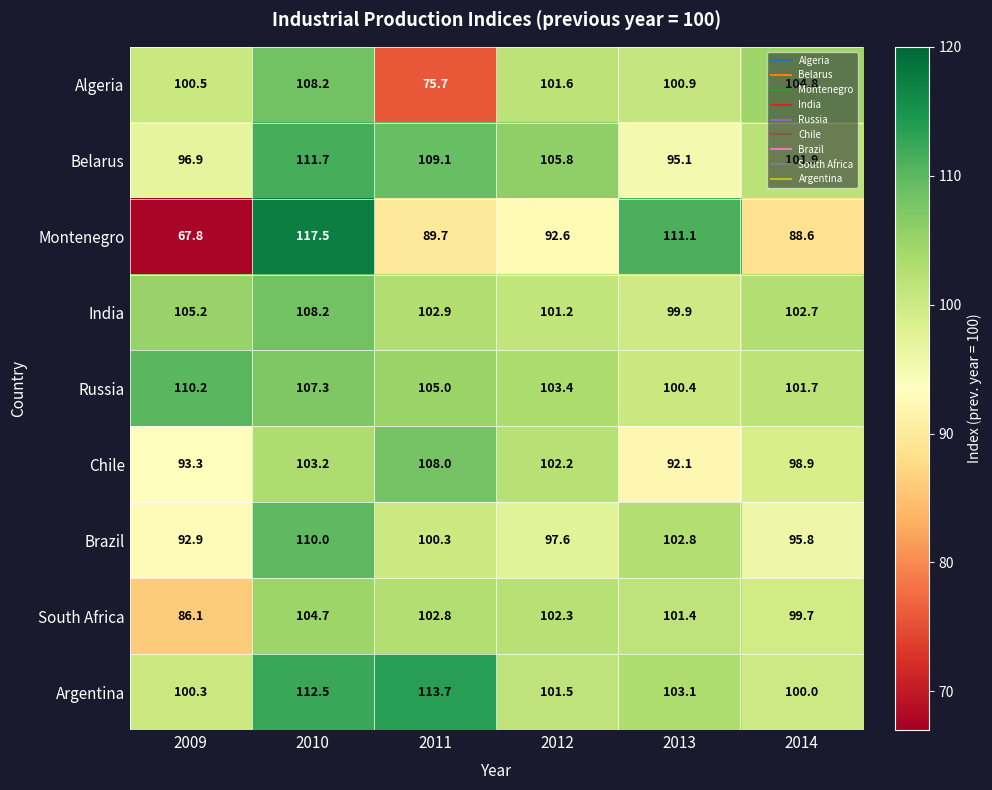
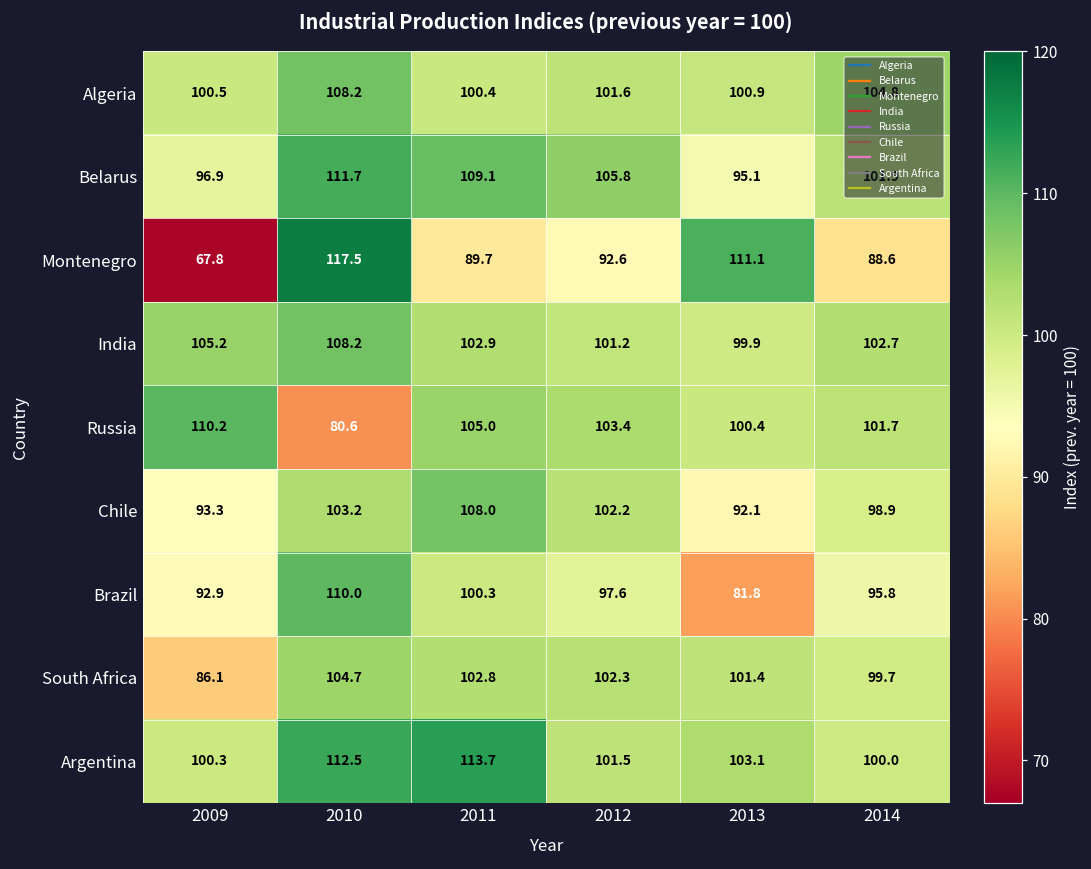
  {
    "Algeria": {
      "2009": 100.5,
      "2010": 108.2,
-     "2011": 75.7,
+     "2011": 100.4,
      "2012": 101.6,
      "2013": 100.9
    },
    "Belarus": {
      "2009": 96.9,
      "2010": 111.7,
      "2011": 109.1,
      "2012": 105.8,
      "2013": 95.1
    },
    "Montenegro": {
      "2009": 67.8,
      "2010": 117.5,
      "2011": 89.7,
      "2012": 92.6,
      "2013": 111.1,
      "2014": 88.6
    },
    "India": {
      "2009": 105.2,
      "2010": 108.2,
      "2011": 102.9,
      "2012": 101.2,
      "2013": 99.9,
      "2014": 102.7
    },
    "Russia": {
      "2009": 110.2,
-     "2010": 107.3,
+     "2010": 80.6,
      "2011": 105.0,
      "2012": 103.4,
      "2013": 100.4,
      "2014": 101.7
    },
    "Chile": {
      "2009": 93.3,
      "2010": 103.2,
      "2011": 108.0,
      "2012": 102.2,
      "2013": 92.1,
      "2014": 98.9
    },
    "Brazil": {
      "2009": 92.9,
      "2010": 110.0,
      "2011": 100.3,
      "2012": 97.6,
-     "2013": 102.8,
+     "2013": 81.8,
      "2014": 95.8
    },
    "South Africa": {
      "2009": 86.1,
      "2010": 104.7,
      "2011": 102.8,
      "2012": 102.3,
      "2013": 101.4,
      "2014": 99.7
    },
    "Argentina": {
      "2009": 100.3,
      "2010": 112.5,
      "2011": 113.7,
      "2012": 101.5,
      "2013": 103.1,
      "2014": 100.0
    }
  }
